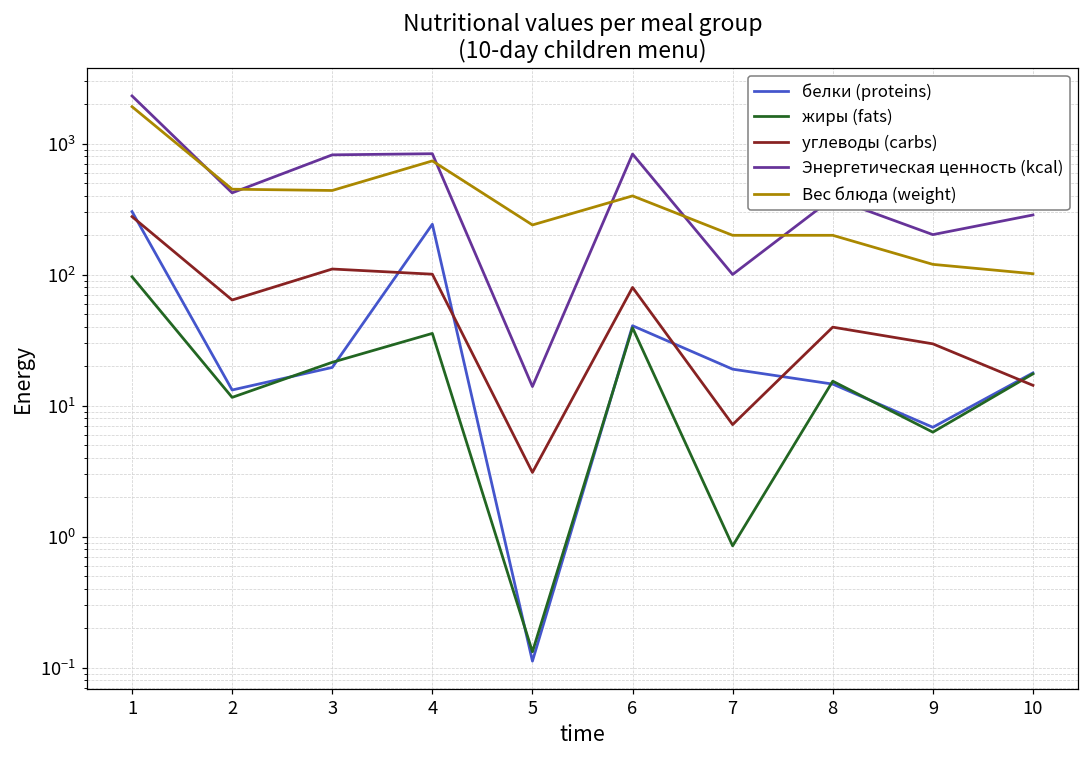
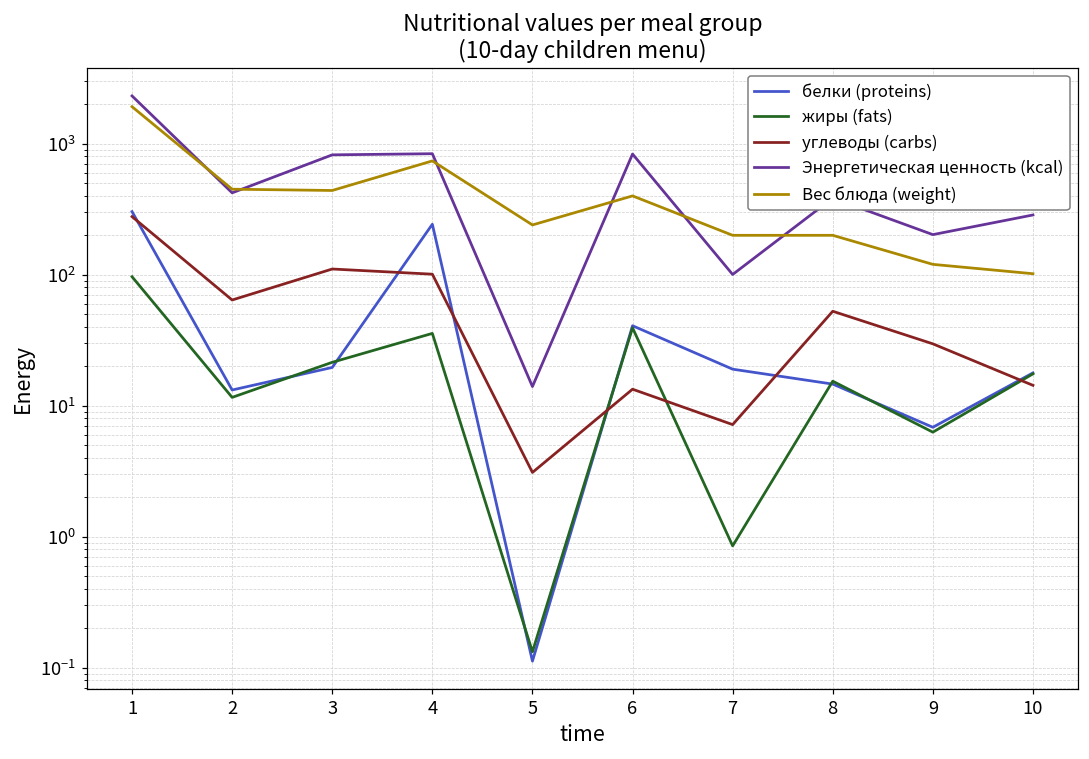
  {
    "белки (proteins)": {
      "1": 300,
      "2": 13,
      "3": 20,
      "4": 240,
      "5": 0.11,
      "7": 19,
      "8": 15,
      "9": 7
    },
    "жиры (fats)": {
      "1": 100,
      "2": 12,
      "3": 21,
      "4": 36,
      "5": 0.13,
      "7": 0.9,
      "8": 15,
      "9": 6
    },
    "углеводы (carbs)": {
      "1": 280,
      "2": 60,
      "3": 110,
      "4": 100,
      "5": 3,
-     "6": 80,
+     "6": 13,
      "7": 7,
-     "8": 40,
+     "8": 50,
      "9": 30,
      "10": 14
    },
    "Энергетическая ценность (kcal)": {
      "1": 2300,
      "2": 420,
      "3": 800,
      "4": 800,
      "5": 14,
      "6": 800,
      "7": 100,
      "9": 200
    },
    "Вес блюда (weight)": {
      "1": 1900,
      "2": 450,
      "3": 440,
      "4": 700,
      "5": 240,
      "6": 400,
      "7": 200,
      "8": 200,
      "9": 120,
      "10": 100
    }
  }
